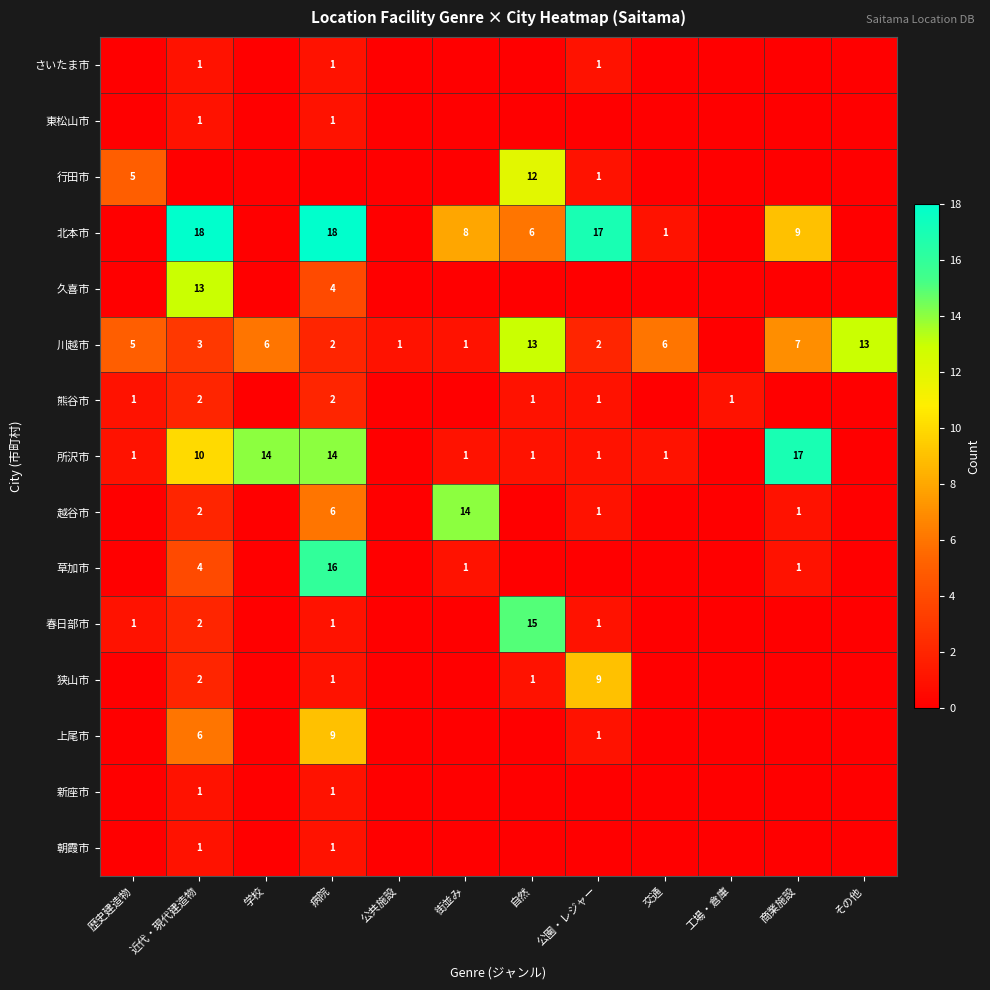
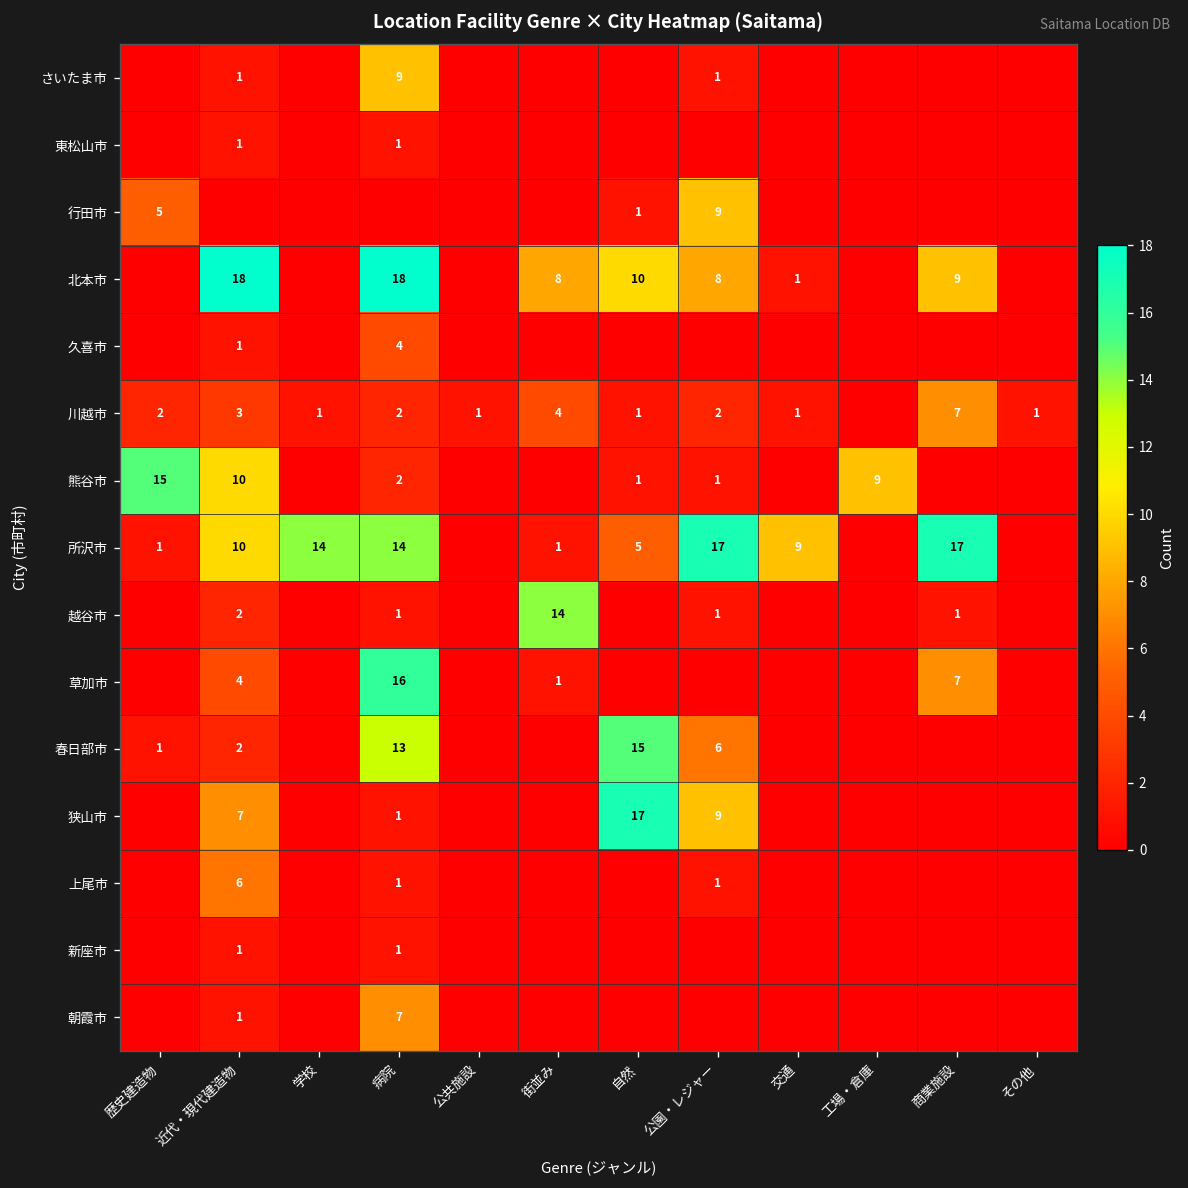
  {
    "さいたま市": {
      "近代・現代建造物": 1,
-     "病院": 1,
+     "病院": 9,
      "公園・レジャー": 1
    },
    "東松山市": {
      "近代・現代建造物": 1,
      "病院": 1
    },
    "行田市": {
      "歴史建造物": 5,
-     "自然": 12,
-     "公園・レジャー": 1
+     "自然": 1,
+     "公園・レジャー": 9
    },
    "北本市": {
      "近代・現代建造物": 18,
      "病院": 18,
      "街並み": 8,
-     "自然": 6,
-     "公園・レジャー": 17,
+     "自然": 10,
+     "公園・レジャー": 8,
      "交通": 1,
      "商業施設": 9
    },
    "久喜市": {
-     "近代・現代建造物": 13,
+     "近代・現代建造物": 1,
      "病院": 4
    },
    "川越市": {
-     "歴史建造物": 5,
+     "歴史建造物": 2,
      "近代・現代建造物": 3,
-     "学校": 6,
+     "学校": 1,
      "病院": 2,
      "公共施設": 1,
-     "街並み": 1,
-     "自然": 13,
+     "街並み": 4,
+     "自然": 1,
      "公園・レジャー": 2,
-     "交通": 6,
+     "交通": 1,
      "商業施設": 7,
-     "その他": 13
+     "その他": 1
    },
    "熊谷市": {
-     "歴史建造物": 1,
-     "近代・現代建造物": 2,
+     "歴史建造物": 15,
+     "近代・現代建造物": 10,
      "病院": 2,
      "自然": 1,
      "公園・レジャー": 1,
-     "工場・倉庫": 1
+     "工場・倉庫": 9
    },
    "所沢市": {
      "歴史建造物": 1,
      "近代・現代建造物": 10,
      "学校": 14,
      "病院": 14,
      "街並み": 1,
-     "自然": 1,
-     "公園・レジャー": 1,
-     "交通": 1,
+     "自然": 5,
+     "公園・レジャー": 17,
+     "交通": 9,
      "商業施設": 17
    },
    "越谷市": {
      "近代・現代建造物": 2,
-     "病院": 6,
+     "病院": 1,
      "街並み": 14,
      "公園・レジャー": 1,
      "商業施設": 1
    },
    "草加市": {
      "近代・現代建造物": 4,
      "病院": 16,
      "街並み": 1,
-     "商業施設": 1
+     "商業施設": 7
    },
    "春日部市": {
      "歴史建造物": 1,
      "近代・現代建造物": 2,
-     "病院": 1,
+     "病院": 13,
      "自然": 15,
-     "公園・レジャー": 1
+     "公園・レジャー": 6
    },
    "狭山市": {
-     "近代・現代建造物": 2,
+     "近代・現代建造物": 7,
      "病院": 1,
-     "自然": 1,
+     "自然": 17,
      "公園・レジャー": 9
    },
    "上尾市": {
      "近代・現代建造物": 6,
-     "病院": 9,
+     "病院": 1,
      "公園・レジャー": 1
    },
    "新座市": {
      "近代・現代建造物": 1,
      "病院": 1
    },
    "朝霞市": {
      "近代・現代建造物": 1,
-     "病院": 1
+     "病院": 7
    }
  }
